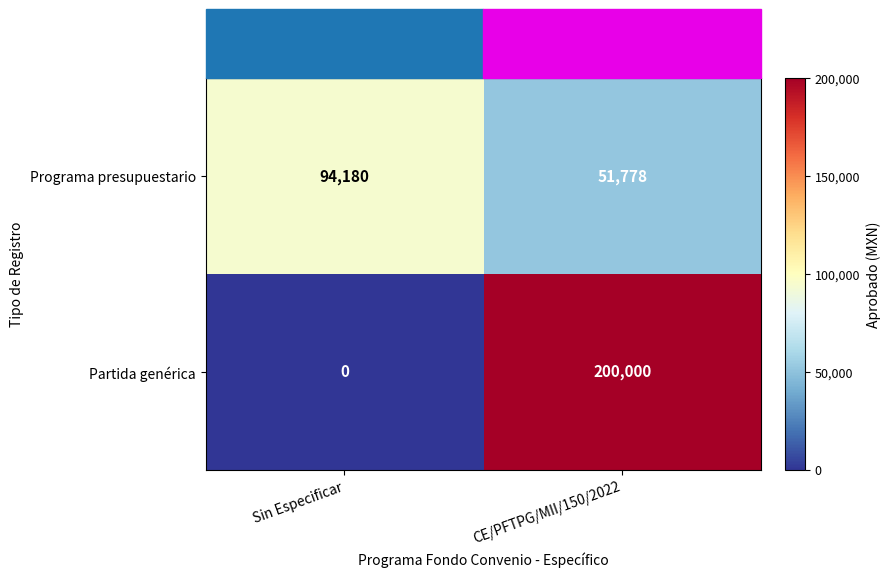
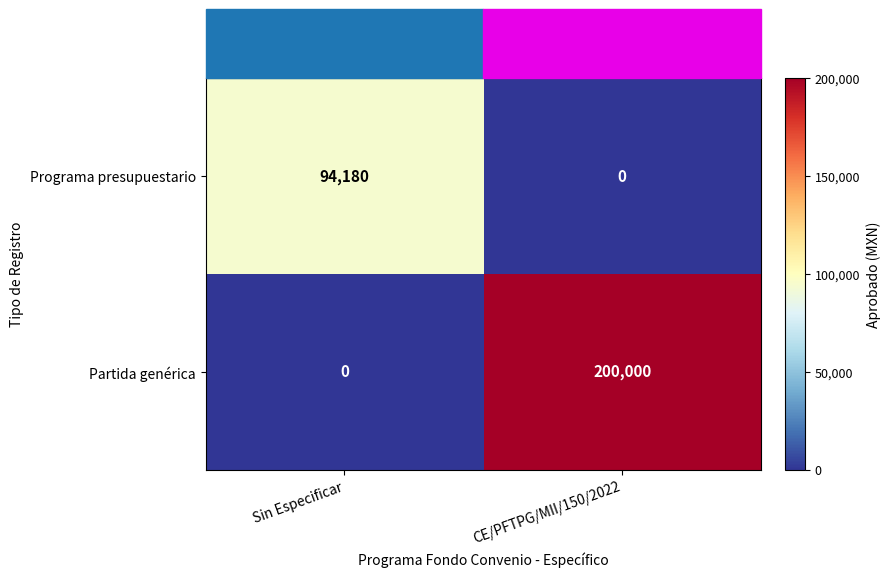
  {
    "Programa presupuestario": {
      "Sin Especificar": "94,180",
-     "CE/PFTPG/MII/150/2022": "51,778"
+     "CE/PFTPG/MII/150/2022": "0"
    },
    "Partida genérica": {
      "Sin Especificar": "0",
      "CE/PFTPG/MII/150/2022": "200,000"
    }
  }
